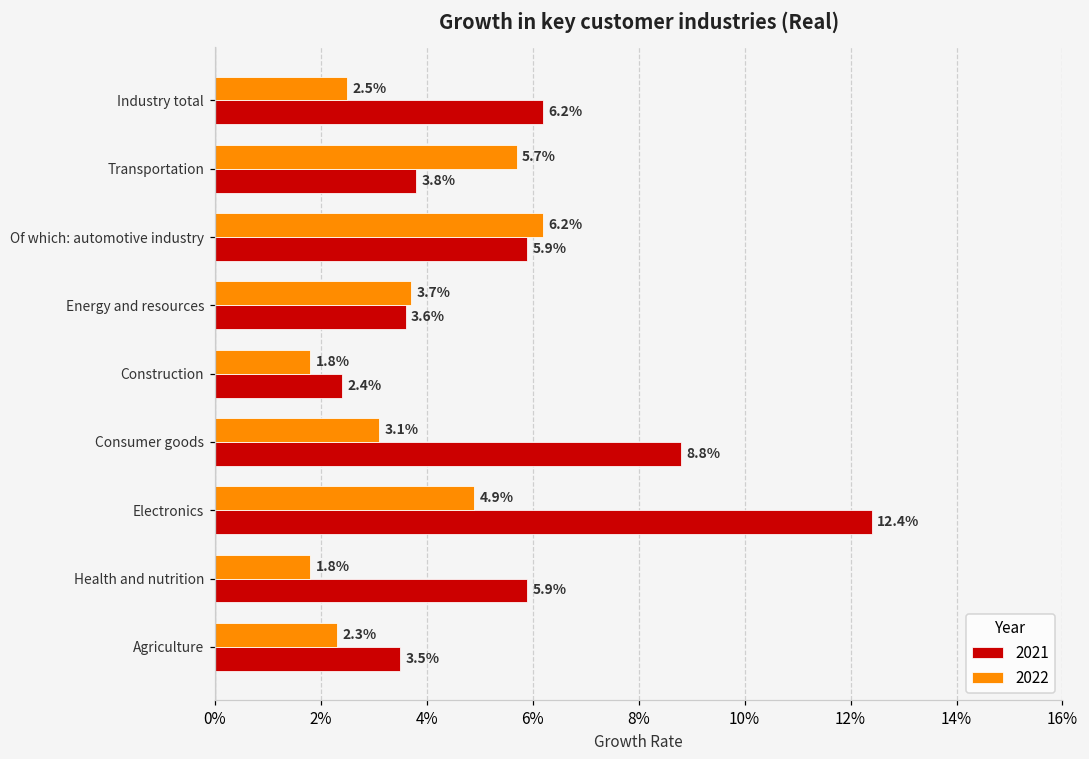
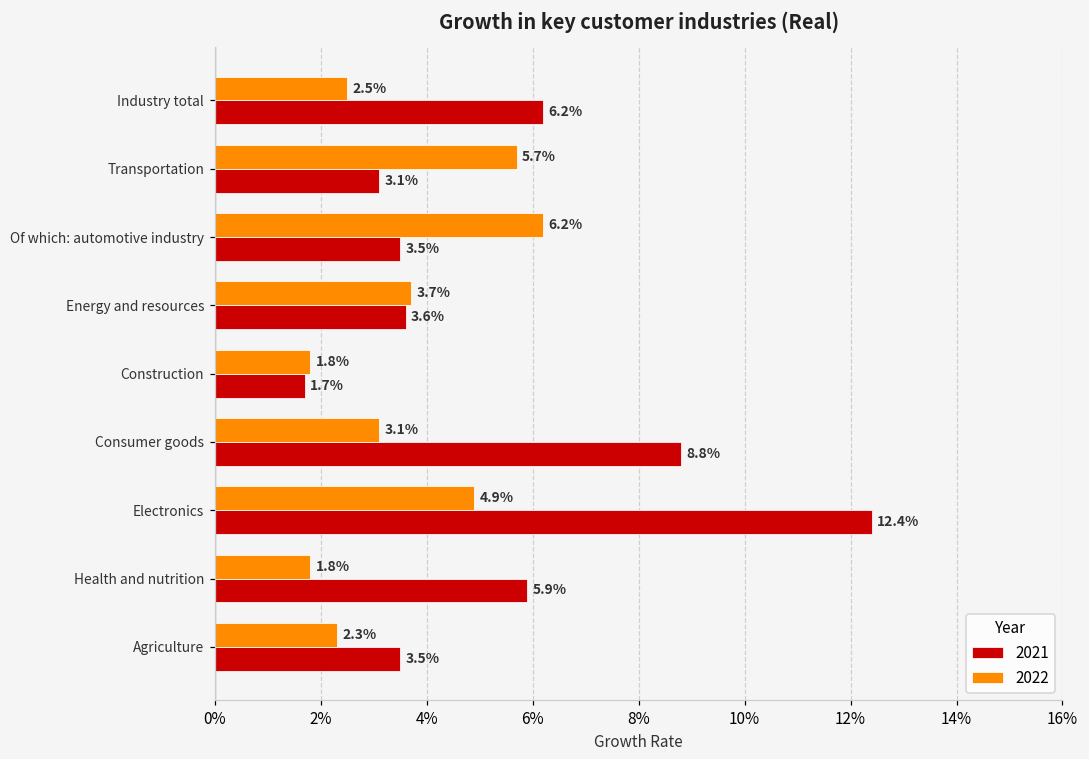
  {
    "2021": {
      "Industry total": "6.2%",
-     "Transportation": "3.8%",
-     "Of which: automotive industry": "5.9%",
+     "Transportation": "3.1%",
+     "Of which: automotive industry": "3.5%",
      "Energy and resources": "3.6%",
-     "Construction": "2.4%",
+     "Construction": "1.7%",
      "Consumer goods": "8.8%",
      "Electronics": "12.4%",
      "Health and nutrition": "5.9%",
      "Agriculture": "3.5%"
    },
    "2022": {
      "Industry total": "2.5%",
      "Transportation": "5.7%",
      "Of which: automotive industry": "6.2%",
      "Energy and resources": "3.7%",
      "Construction": "1.8%",
      "Consumer goods": "3.1%",
      "Electronics": "4.9%",
      "Health and nutrition": "1.8%",
      "Agriculture": "2.3%"
    }
  }
